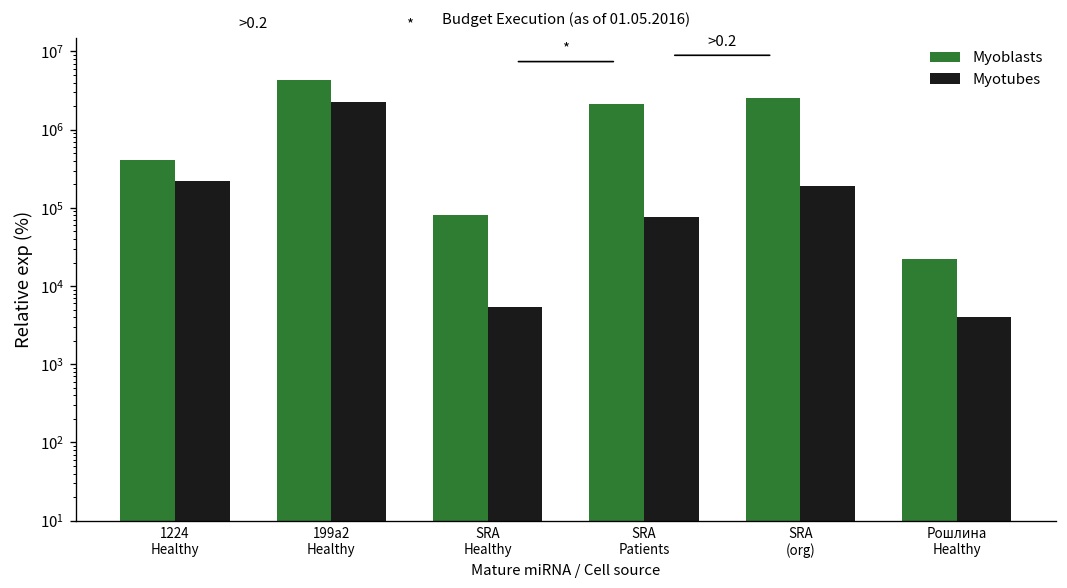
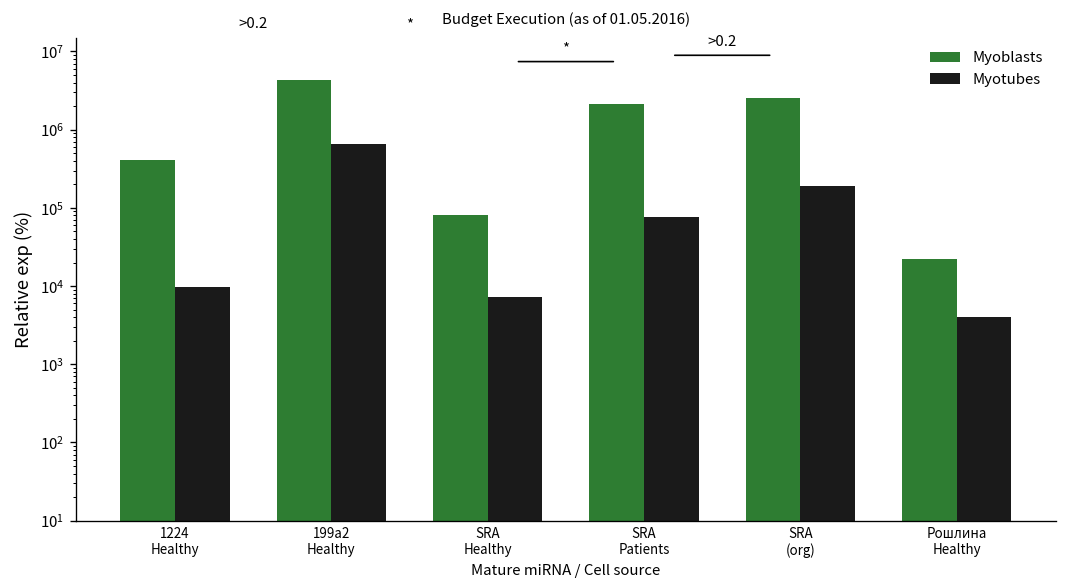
  {
    "Myoblasts": {
      "1224 Healthy": 400000,
      "199a2 Healthy": 4000000,
      "SRA Healthy": 80000,
      "SRA Patients": 2100000,
      "SRA (org)": 2600000,
      "Pошлина Healthy": 22000
    },
    "Myotubes": {
-     "1224 Healthy": 220000,
-     "199a2 Healthy": 2300000,
-     "SRA Healthy": 5000,
+     "1224 Healthy": 10000,
+     "199a2 Healthy": 600000,
+     "SRA Healthy": 7000,
      "SRA Patients": 80000,
      "SRA (org)": 190000,
      "Pошлина Healthy": 4000
    }
  }
